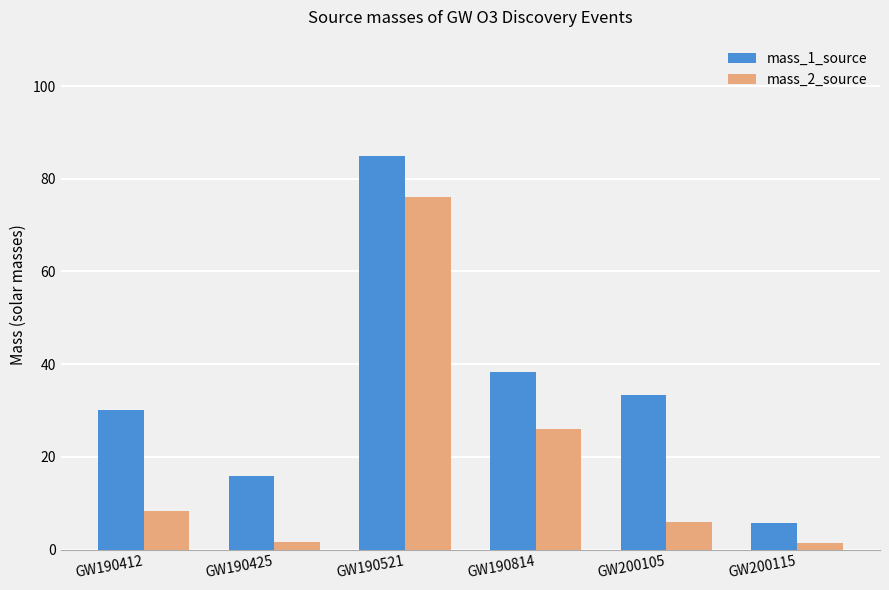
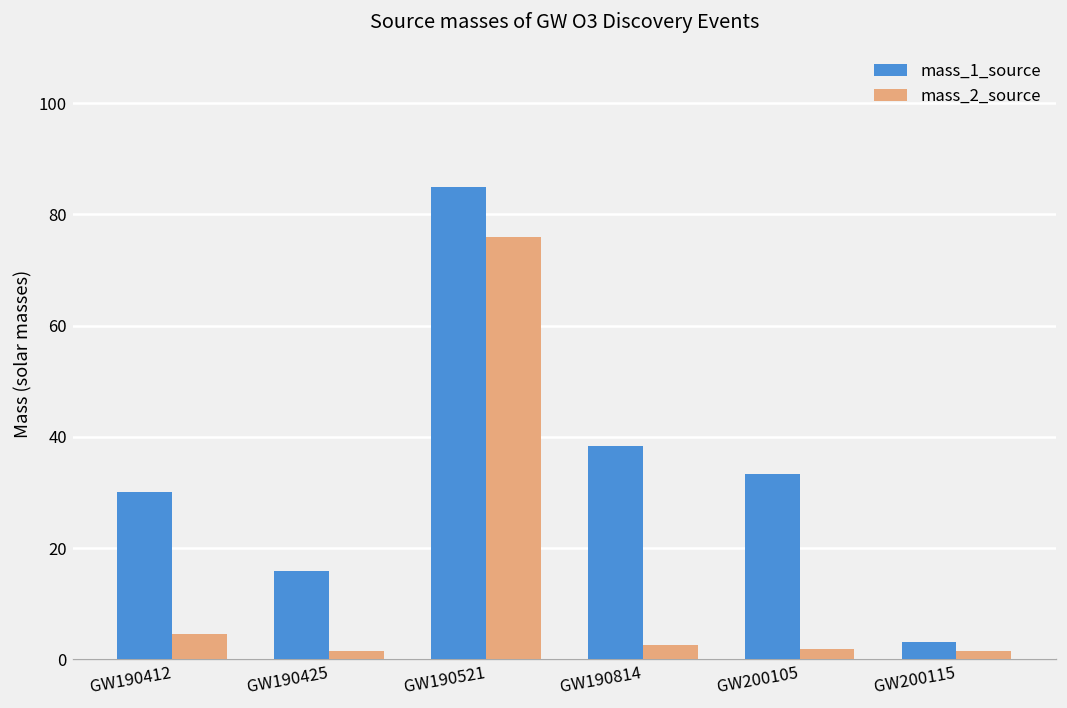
  {
    "mass_1_source": {
      "GW190412": 30,
      "GW190425": 16,
      "GW190521": 85,
      "GW190814": 38,
      "GW200105": 33,
-     "GW200115": 6
+     "GW200115": 3
    },
    "mass_2_source": {
-     "GW190412": 8,
+     "GW190412": 5,
      "GW190425": 2,
      "GW190521": 76,
-     "GW190814": 26,
-     "GW200105": 6,
+     "GW190814": 3,
+     "GW200105": 2,
      "GW200115": 2
    }
  }
